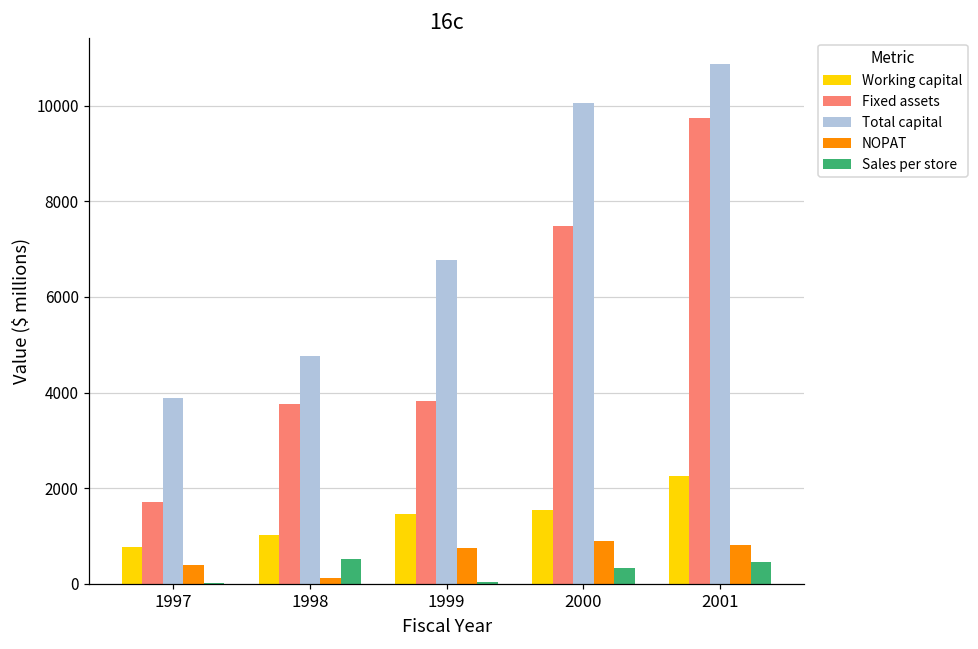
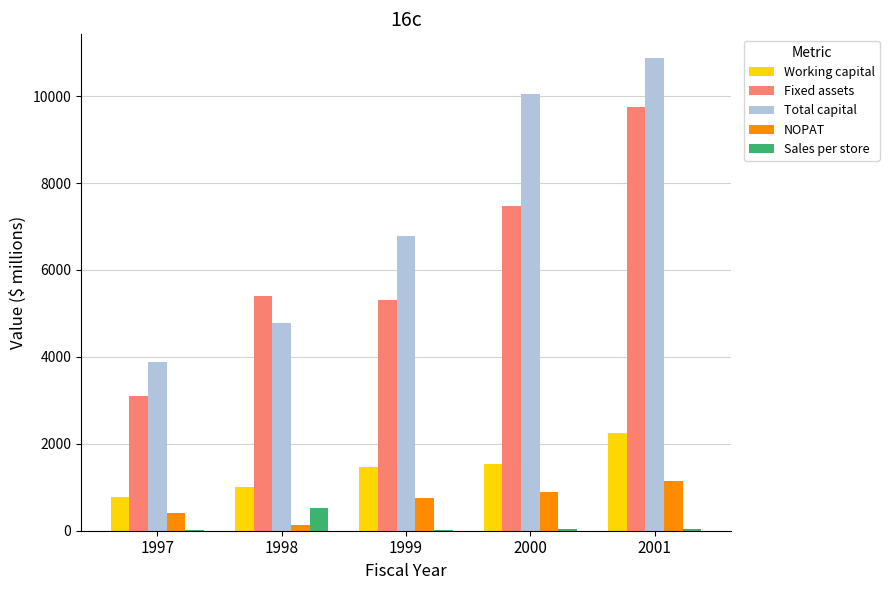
  {
    "Working capital": {
      "1997": 800,
      "1998": 1000,
      "1999": 1500,
      "2000": 1500,
      "2001": 2300
    },
    "Fixed assets": {
-     "1997": 1700,
-     "1998": 3800,
-     "1999": 3800,
+     "1997": 3100,
+     "1998": 5400,
+     "1999": 5300,
      "2000": 7500,
      "2001": 9700
    },
    "Total capital": {
      "1997": 3900,
      "1998": 4800,
      "1999": 6800,
      "2000": 10100,
      "2001": 10900
    },
    "NOPAT": {
      "1997": 400,
      "1998": 100,
      "1999": 700,
      "2000": 900,
-     "2001": 800
+     "2001": 1100
    },
    "Sales per store": {
      "1998": 500,
-     "2000": 300,
-     "2001": 500
+     "2000": 0,
+     "2001": 0
    }
  }
